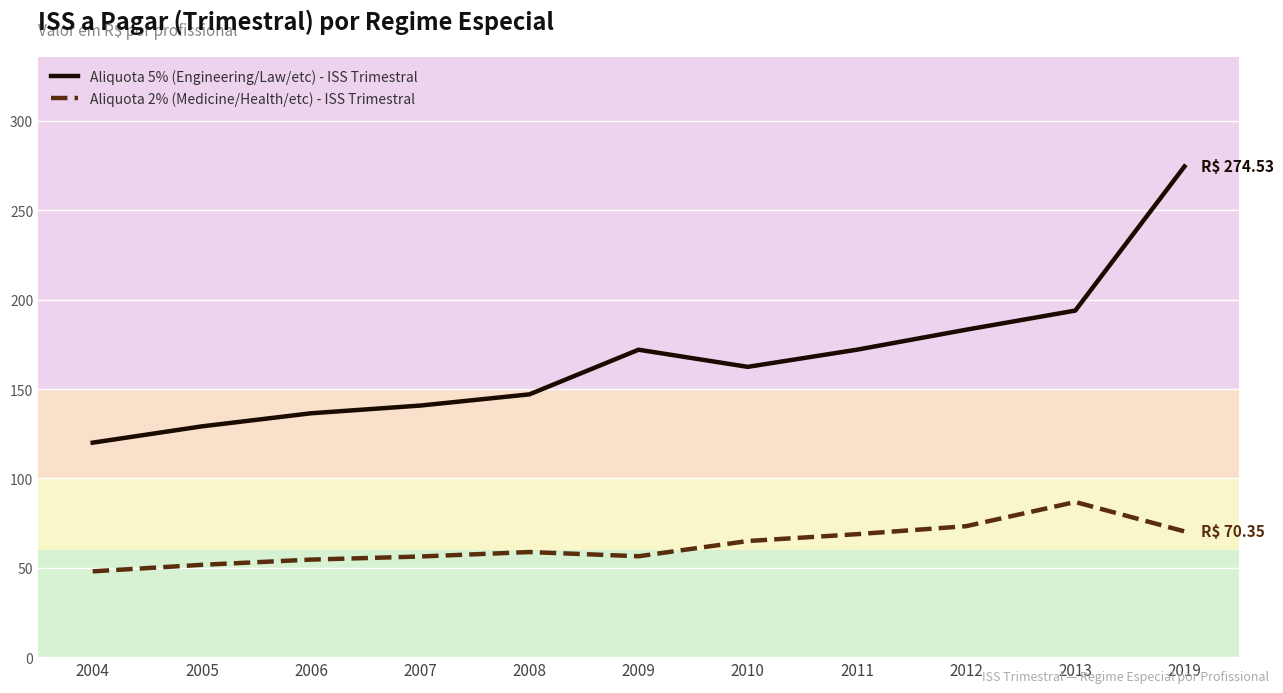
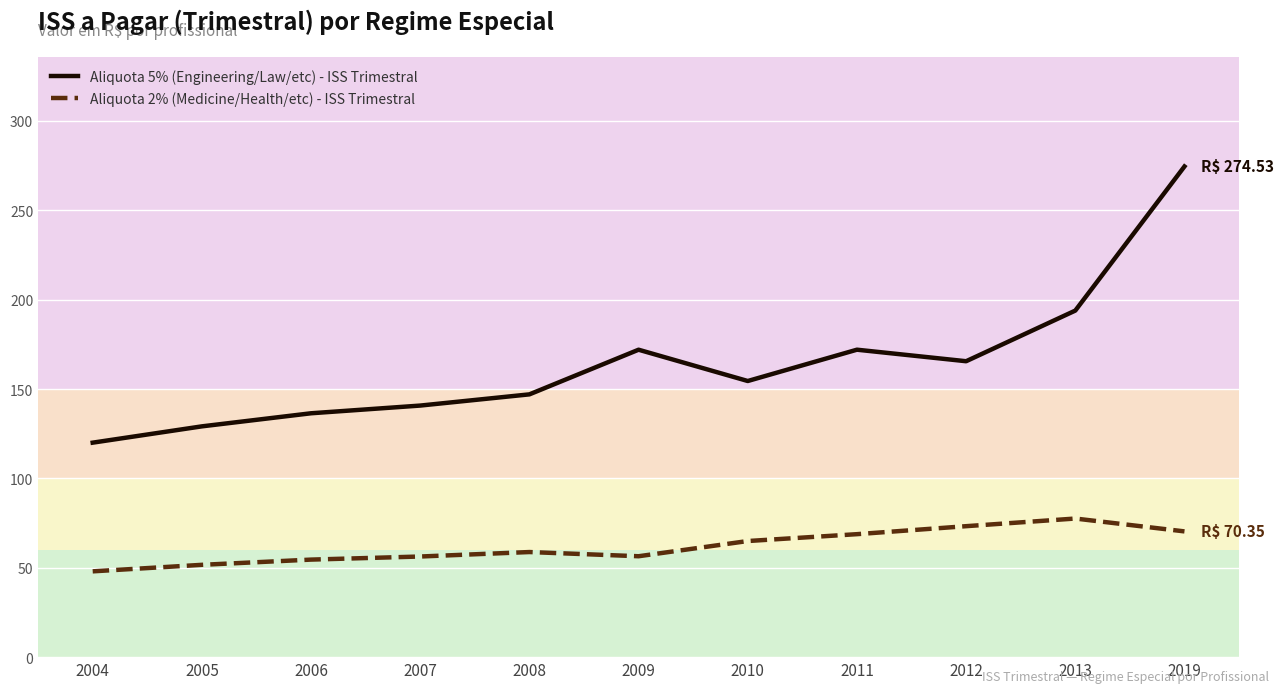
  {
    "Aliquota 5% (Engineering/Law/etc) - ISS Trimestral": {
      "2004": 120,
      "2005": 129,
      "2006": 136,
      "2007": 141,
      "2008": 147,
      "2009": 172,
-     "2010": 162,
+     "2010": 154,
      "2011": 172,
-     "2012": 183,
+     "2012": 166,
      "2013": 194
    },
    "Aliquota 2% (Medicine/Health/etc) - ISS Trimestral": {
      "2004": 48,
      "2005": 52,
      "2006": 55,
      "2007": 56,
      "2008": 59,
      "2009": 56,
      "2010": 65,
      "2011": 69,
      "2012": 73,
-     "2013": 87
+     "2013": 78
    }
  }
